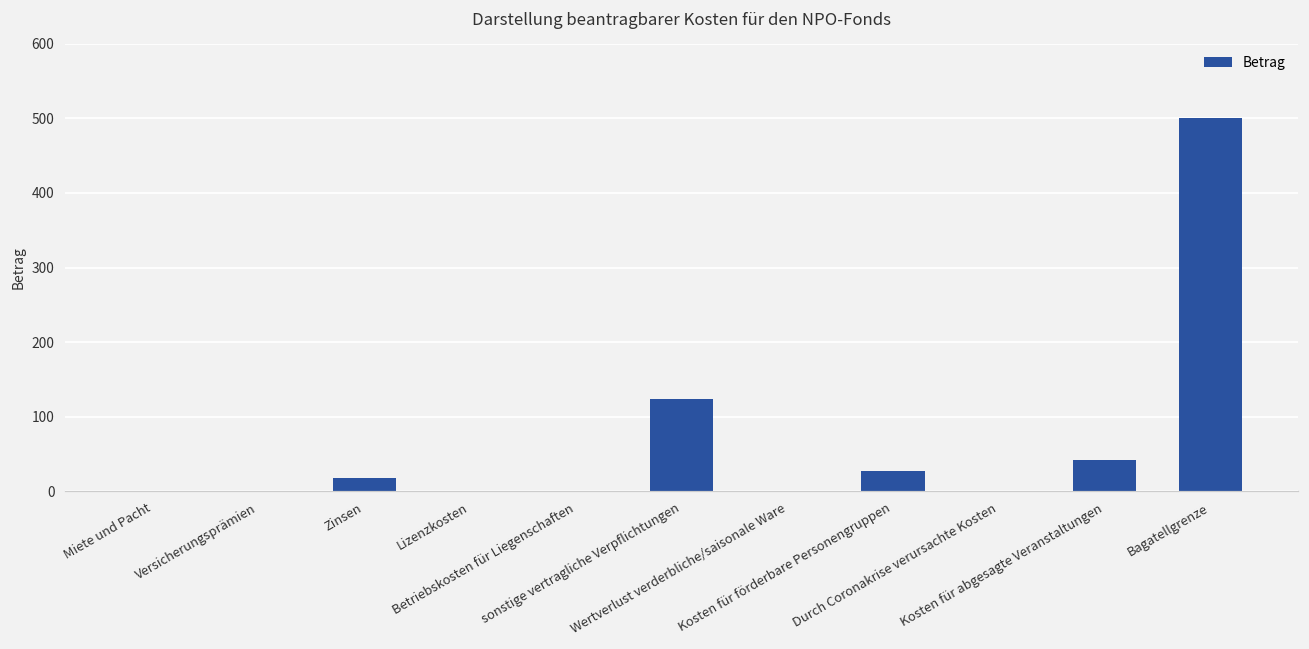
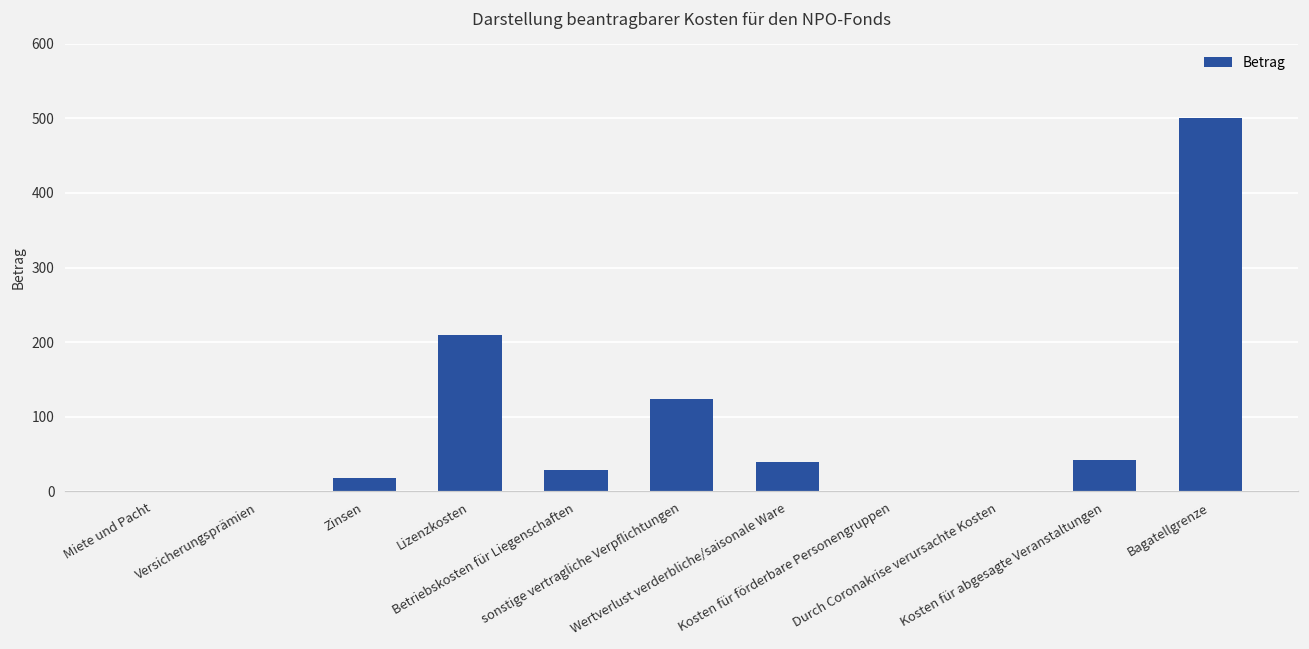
  {
    "Miete und Pacht": 0,
    "Versicherungsprämien": 0,
    "Zinsen": 20,
-   "Lizenzkosten": 0,
-   "Betriebskosten für Liegenschaften": 0,
+   "Lizenzkosten": 210,
+   "Betriebskosten für Liegenschaften": 30,
    "sonstige vertragliche Verpflichtungen": 120,
-   "Wertverlust verderbliche/saisonale Ware": 0,
-   "Kosten für förderbare Personengruppen": 30,
+   "Wertverlust verderbliche/saisonale Ware": 40,
+   "Kosten für förderbare Personengruppen": 0,
    "Durch Coronakrise verursachte Kosten": 0,
    "Kosten für abgesagte Veranstaltungen": 40,
    "Bagatellgrenze": 500
  }
